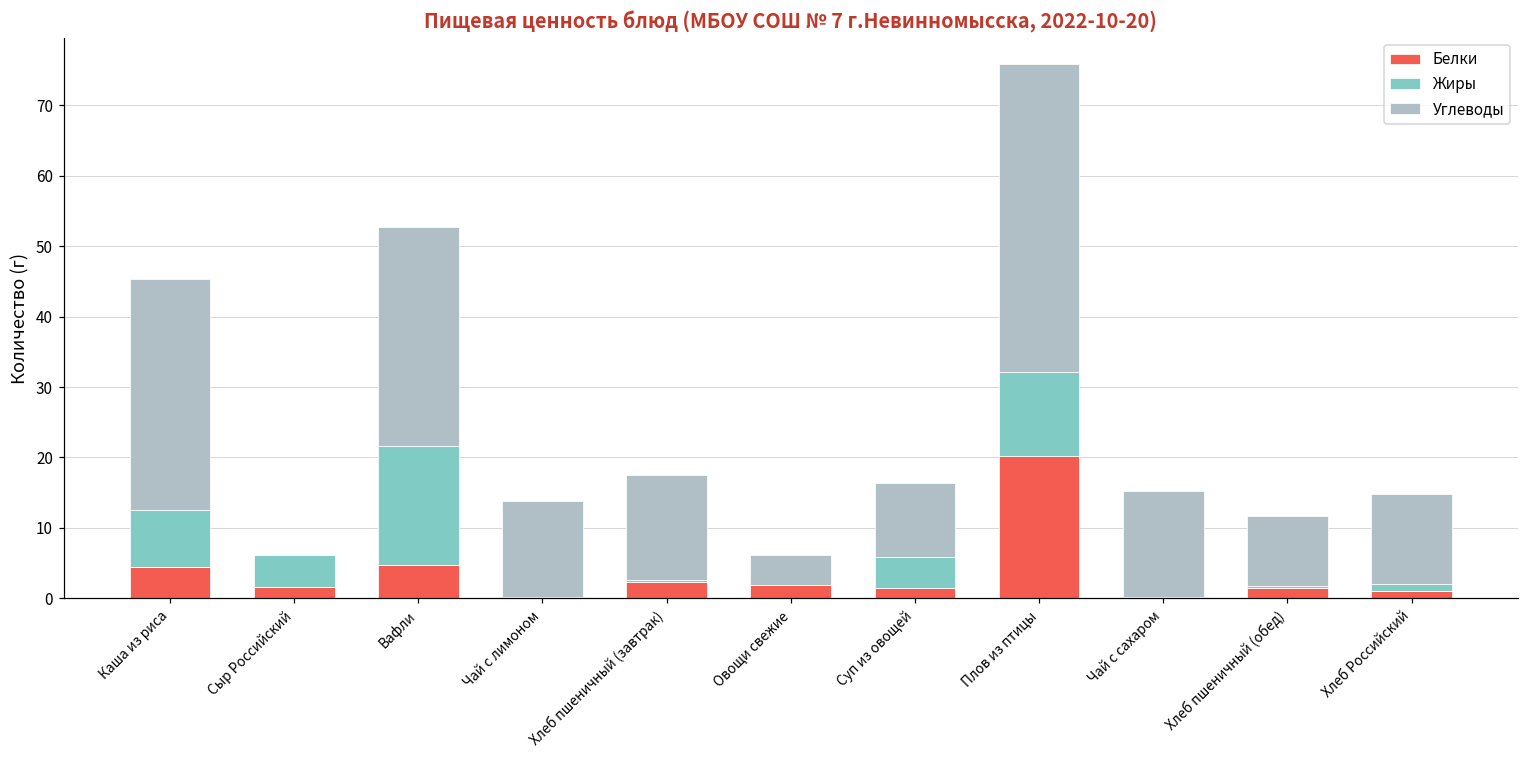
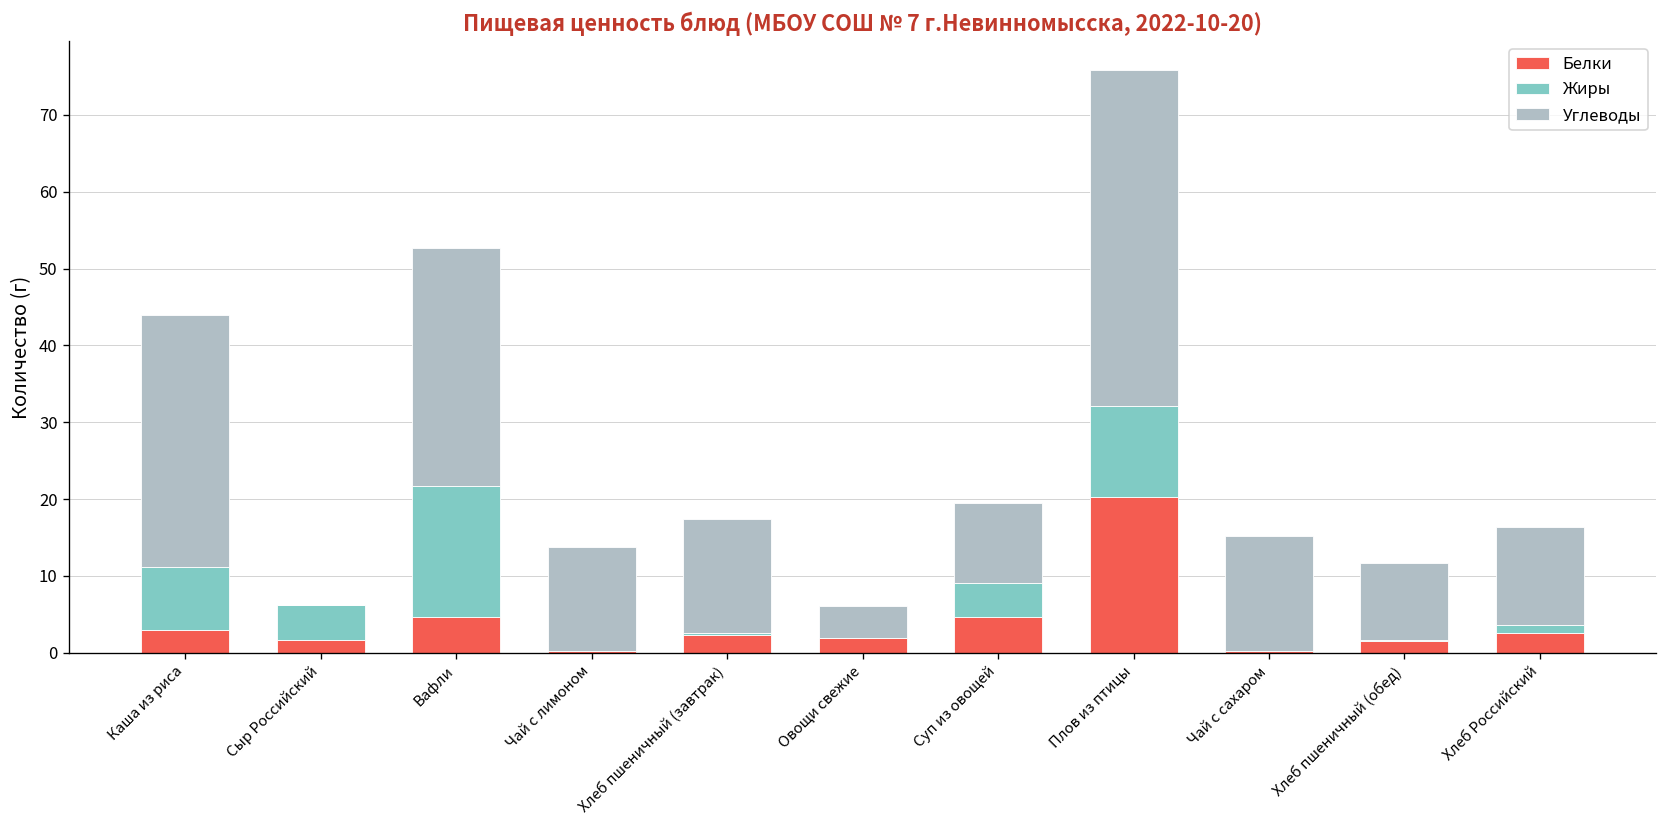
  {
    "Белки": {
-     "Каша из риса": 4,
+     "Каша из риса": 3,
      "Сыр Российский": 2,
      "Вафли": 5,
      "Хлеб пшеничный (завтрак)": 2,
      "Овощи свежие": 2,
-     "Суп из овощей": 2,
+     "Суп из овощей": 5,
      "Плов из птицы": 20,
      "Хлеб пшеничный (обед)": 2,
-     "Хлеб Российский": 1
+     "Хлеб Российский": 3
    }
  }
